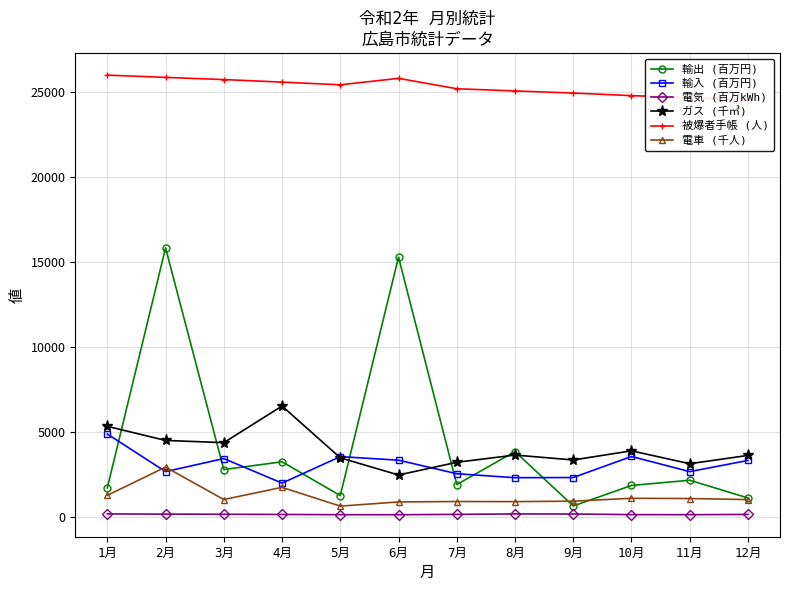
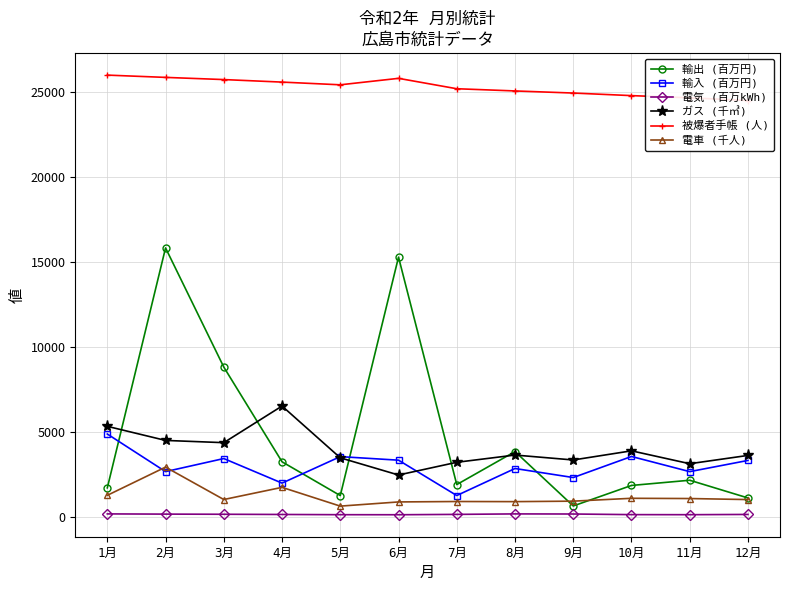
  {
    "輸出 (百万円)": {
      "1月": 1700,
      "2月": 15800,
-     "3月": 2800,
+     "3月": 8800,
      "4月": 3200,
      "5月": 1300,
      "6月": 15300,
      "7月": 1900,
      "8月": 3800,
      "9月": 600,
      "10月": 1900,
      "11月": 2200
    },
    "輸入 (百万円)": {
      "1月": 4900,
      "2月": 2700,
      "3月": 3400,
      "4月": 2000,
      "6月": 3300,
-     "7月": 2500,
-     "8月": 2300,
+     "7月": 1300,
+     "8月": 2900,
      "9月": 2300,
      "10月": 3600,
      "11月": 2700,
      "12月": 3300
    },
    "電気 (百万kWh)": {
      "1月": 200,
      "2月": 200,
      "3月": 200,
      "4月": 100,
      "5月": 100,
      "6月": 100,
      "7月": 200,
      "8月": 200,
      "9月": 200,
      "10月": 100,
      "11月": 100,
      "12月": 100
    },
    "ガス (千㎥)": {
      "1月": 5300,
      "2月": 4500,
      "3月": 4400,
      "4月": 6500,
      "6月": 2500,
      "7月": 3200,
      "8月": 3600,
      "9月": 3400,
      "10月": 3900,
      "11月": 3100,
      "12月": 3600
    },
    "被爆者手帳 (人)": {
      "1月": 26000,
      "2月": 25900,
      "3月": 25700,
      "4月": 25600,
      "5月": 25400,
      "6月": 25800,
      "7月": 25200,
      "8月": 25100,
      "9月": 24900,
      "10月": 24800
    },
    "電車 (千人)": {
      "1月": 1300,
      "2月": 2900,
      "3月": 1000,
      "4月": 1700,
      "5月": 600,
      "6月": 900,
      "7月": 900,
      "8月": 900,
      "9月": 900,
      "10月": 1100,
      "11月": 1100
    }
  }
